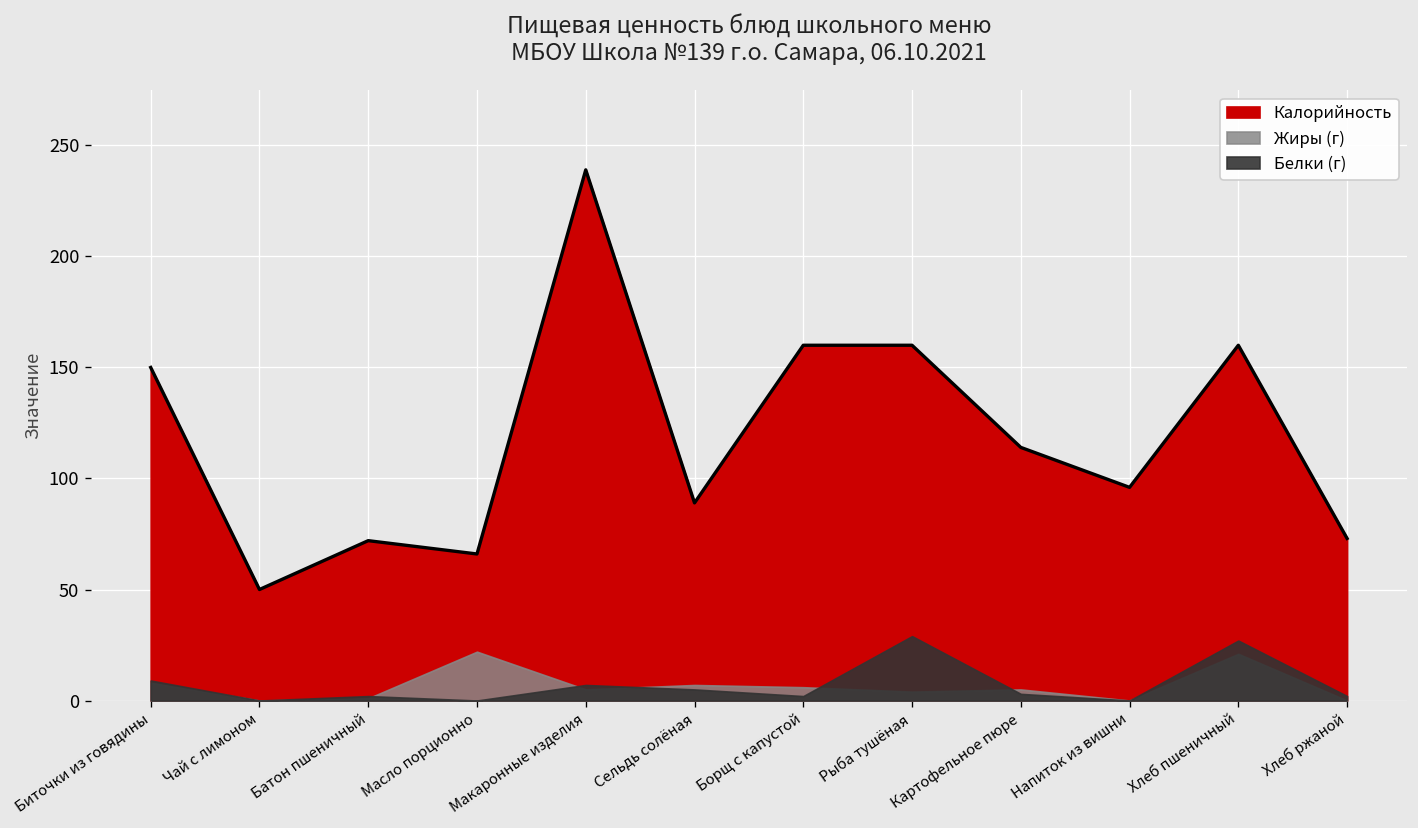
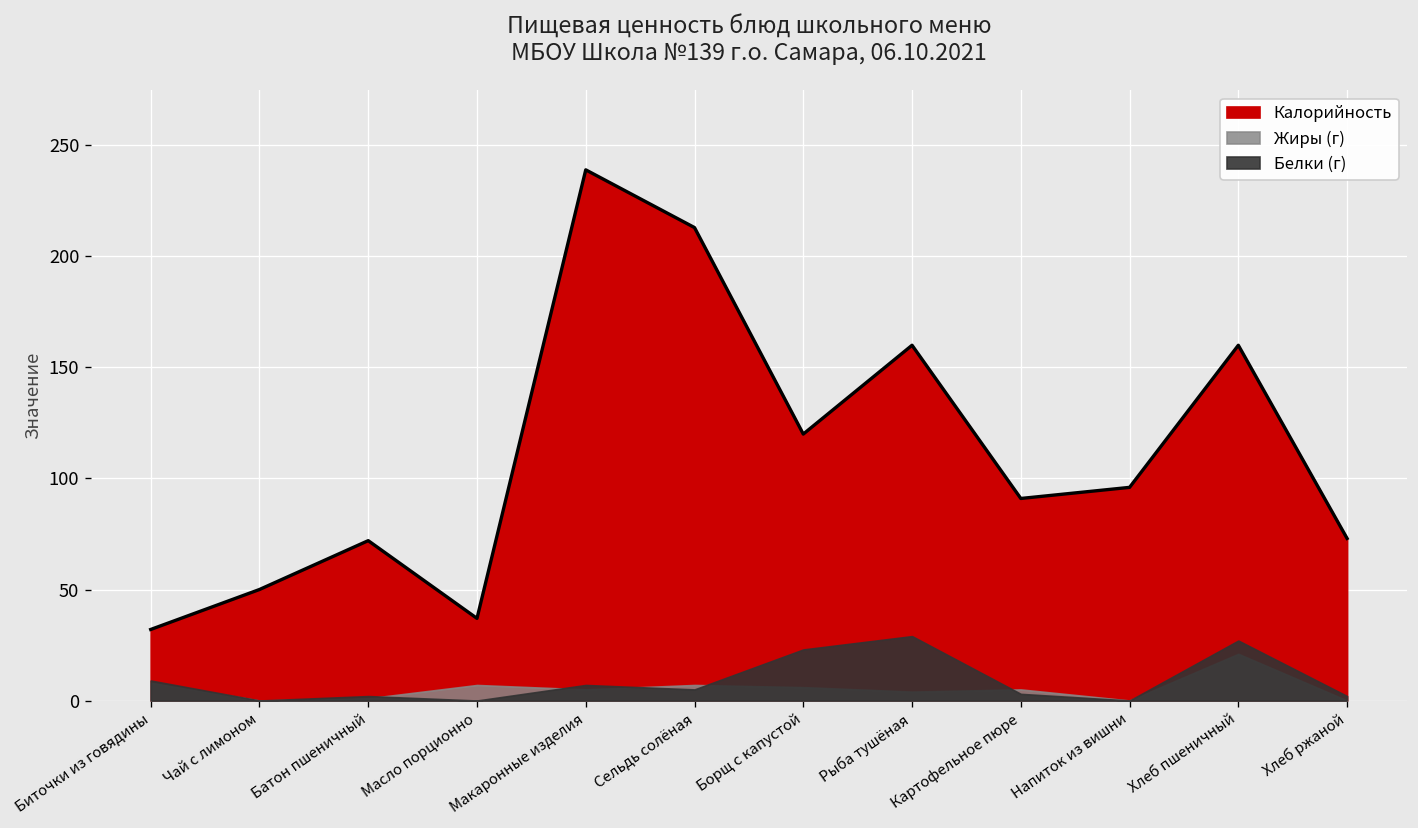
  {
    "Калорийность": {
-     "Биточки из говядины": 150,
+     "Биточки из говядины": 32,
      "Чай с лимоном": 50,
      "Батон пшеничный": 72,
-     "Масло порционно": 66,
+     "Масло порционно": 37,
      "Макаронные изделия": 239,
-     "Сельдь солёная": 89,
-     "Борщ с капустой": 160,
+     "Сельдь солёная": 213,
+     "Борщ с капустой": 120,
      "Рыба тушёная": 160,
-     "Картофельное пюре": 114,
+     "Картофельное пюре": 91,
      "Напиток из вишни": 96,
      "Хлеб пшеничный": 160,
      "Хлеб ржаной": 73
    },
    "Жиры (г)": {
-     "Масло порционно": 22,
+     "Масло порционно": 7,
      "Макаронные изделия": 5,
      "Сельдь солёная": 7,
      "Борщ с капустой": 6,
      "Рыба тушёная": 4,
      "Картофельное пюре": 5,
      "Хлеб пшеничный": 21,
      "Хлеб ржаной": 0
    },
    "Белки (г)": {
      "Масло порционно": 0,
      "Макаронные изделия": 7,
      "Сельдь солёная": 5,
-     "Борщ с капустой": 2,
+     "Борщ с капустой": 23,
      "Рыба тушёная": 29,
      "Картофельное пюре": 3,
      "Хлеб пшеничный": 27,
      "Хлеб ржаной": 2
    }
  }
